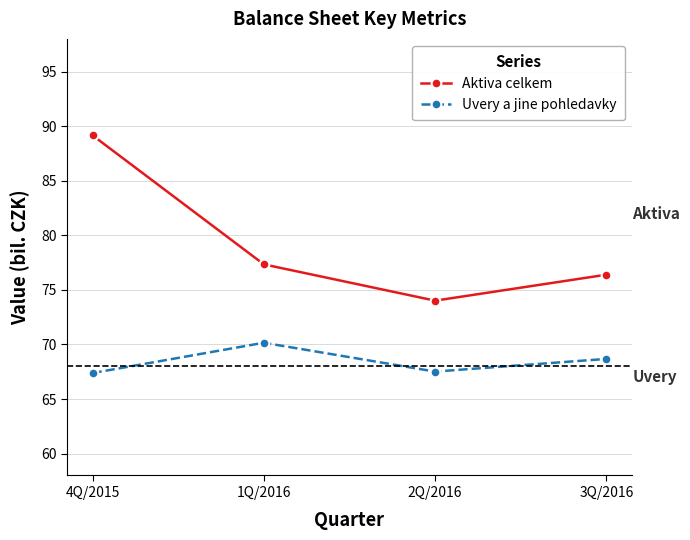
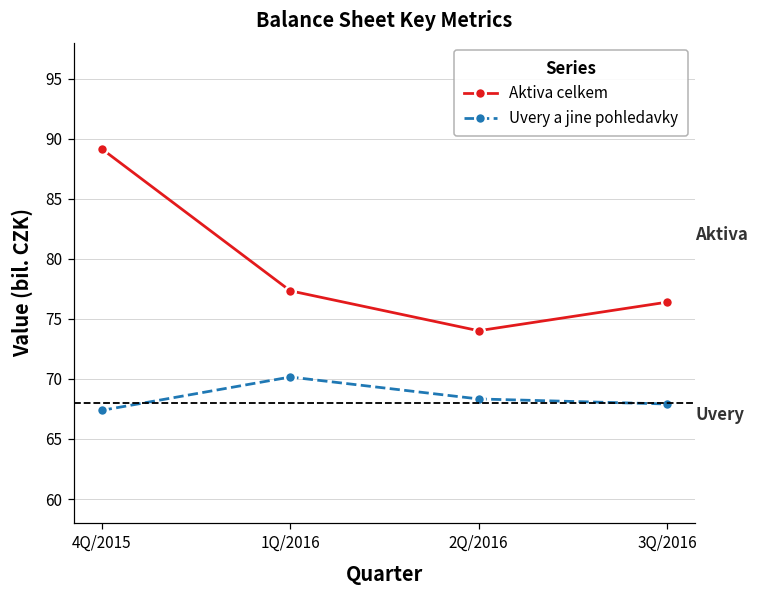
  {
    "Aktiva celkem": {
      "4Q/2015": 89.2,
      "1Q/2016": 77.3,
      "2Q/2016": 74.0,
      "3Q/2016": 76.4
    },
    "Uvery a jine pohledavky": {
      "4Q/2015": 67.4,
      "1Q/2016": 70.2,
-     "2Q/2016": 67.5,
-     "3Q/2016": 68.7
+     "2Q/2016": 68.3,
+     "3Q/2016": 67.9
    }
  }
